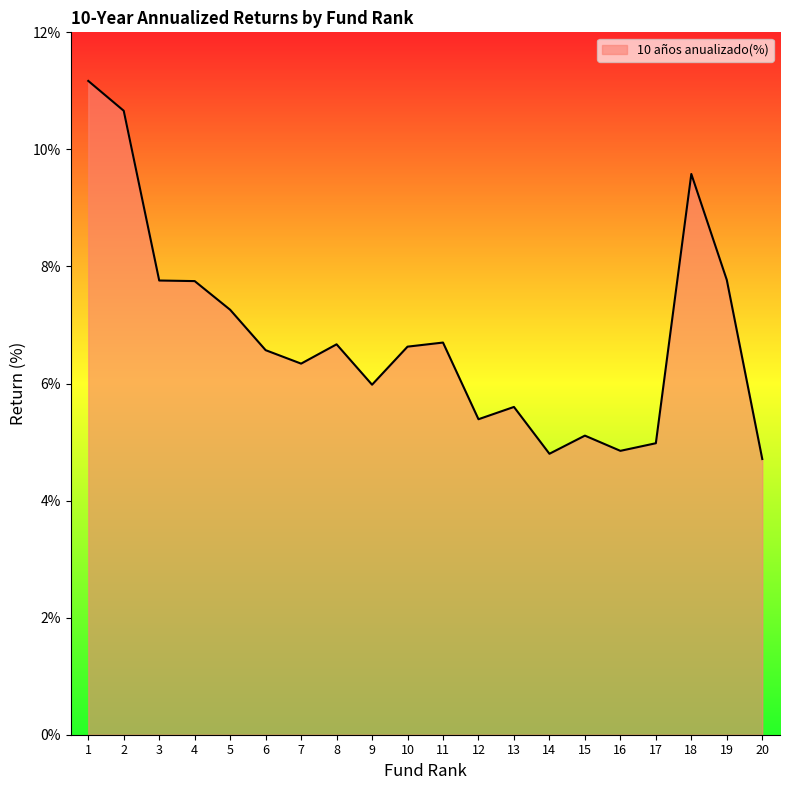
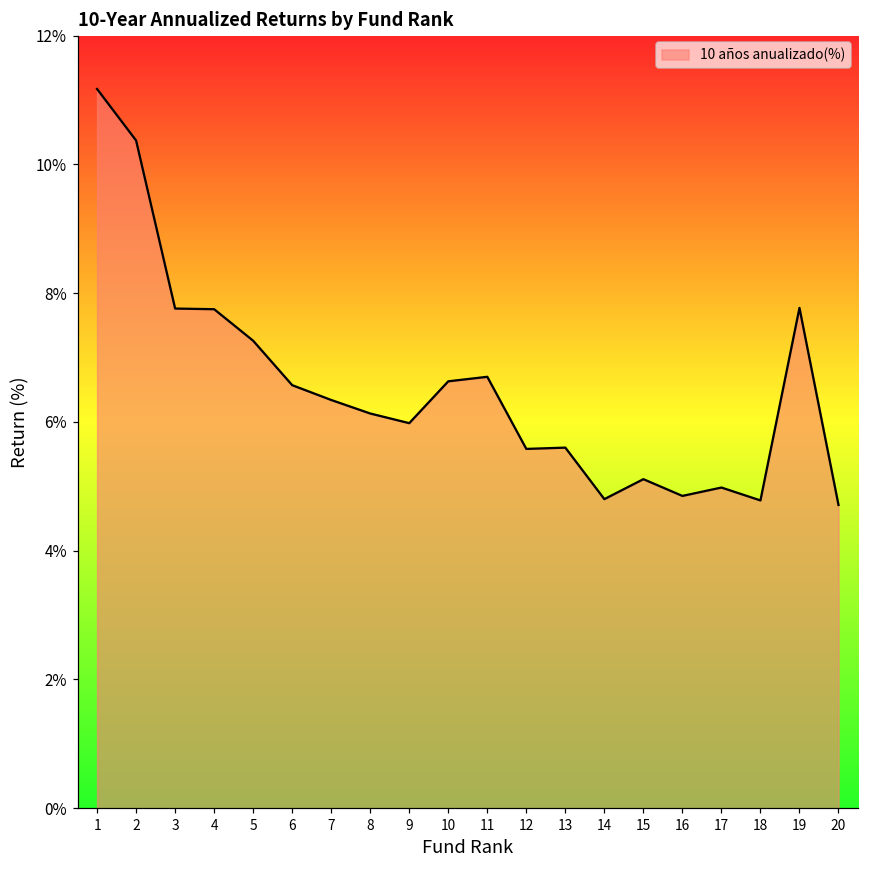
  {
    "1": "11.2%",
-   "2": "10.7%",
+   "2": "10.4%",
    "3": "7.8%",
    "4": "7.8%",
    "5": "7.3%",
    "6": "6.6%",
    "7": "6.3%",
-   "8": "6.7%",
+   "8": "6.1%",
    "9": "6.0%",
    "10": "6.6%",
    "11": "6.7%",
-   "12": "5.4%",
+   "12": "5.6%",
    "13": "5.6%",
    "14": "4.8%",
    "15": "5.1%",
    "16": "4.9%",
    "17": "5.0%",
-   "18": "9.6%",
+   "18": "4.8%",
    "19": "7.8%",
    "20": "4.7%"
  }
